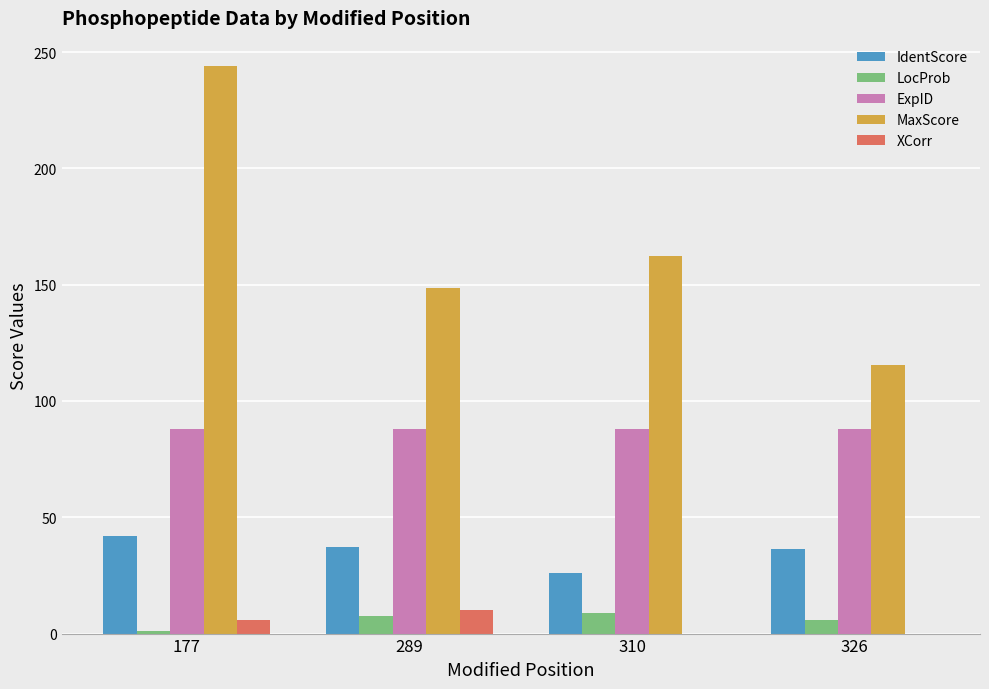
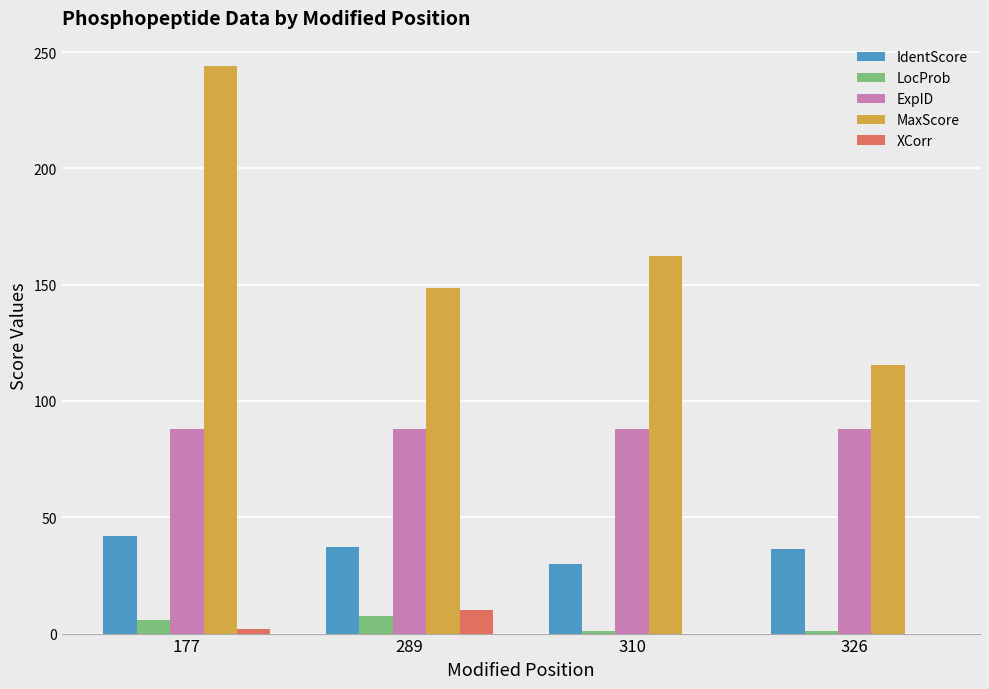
  {
    "IdentScore": {
      "177": 42,
      "289": 37,
-     "310": 26,
+     "310": 30,
      "326": 37
    },
    "LocProb": {
-     "177": 1,
+     "177": 6,
      "289": 7,
-     "310": 9,
-     "326": 6
+     "310": 1,
+     "326": 1
    },
    "ExpID": {
      "177": 88,
      "289": 88,
      "310": 88,
      "326": 88
    },
    "MaxScore": {
      "177": 244,
      "289": 149,
      "310": 162,
      "326": 115
    },
    "XCorr": {
-     "177": 6,
+     "177": 2,
      "289": 10,
      "310": 0,
      "326": 0
    }
  }
